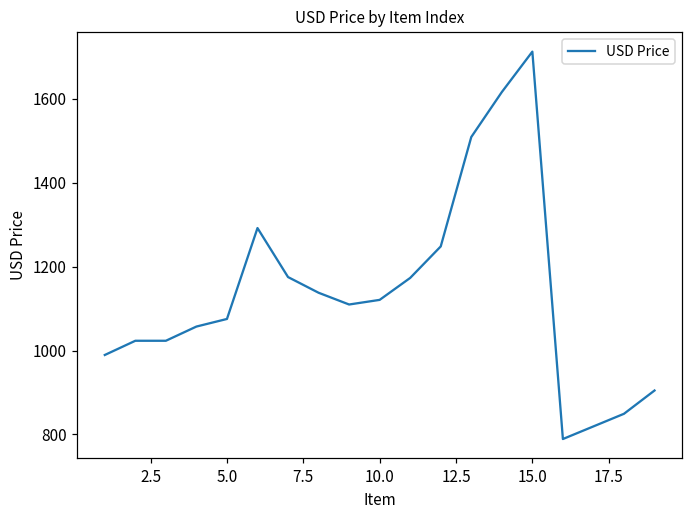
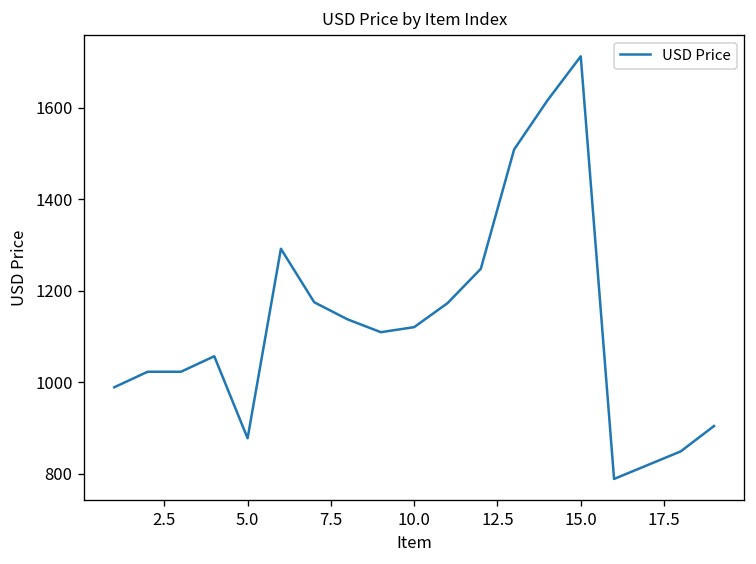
  {
-   "5.0": 1080,
+   "5.0": 880,
    "10.0": 1120,
    "15.0": 1710
  }
